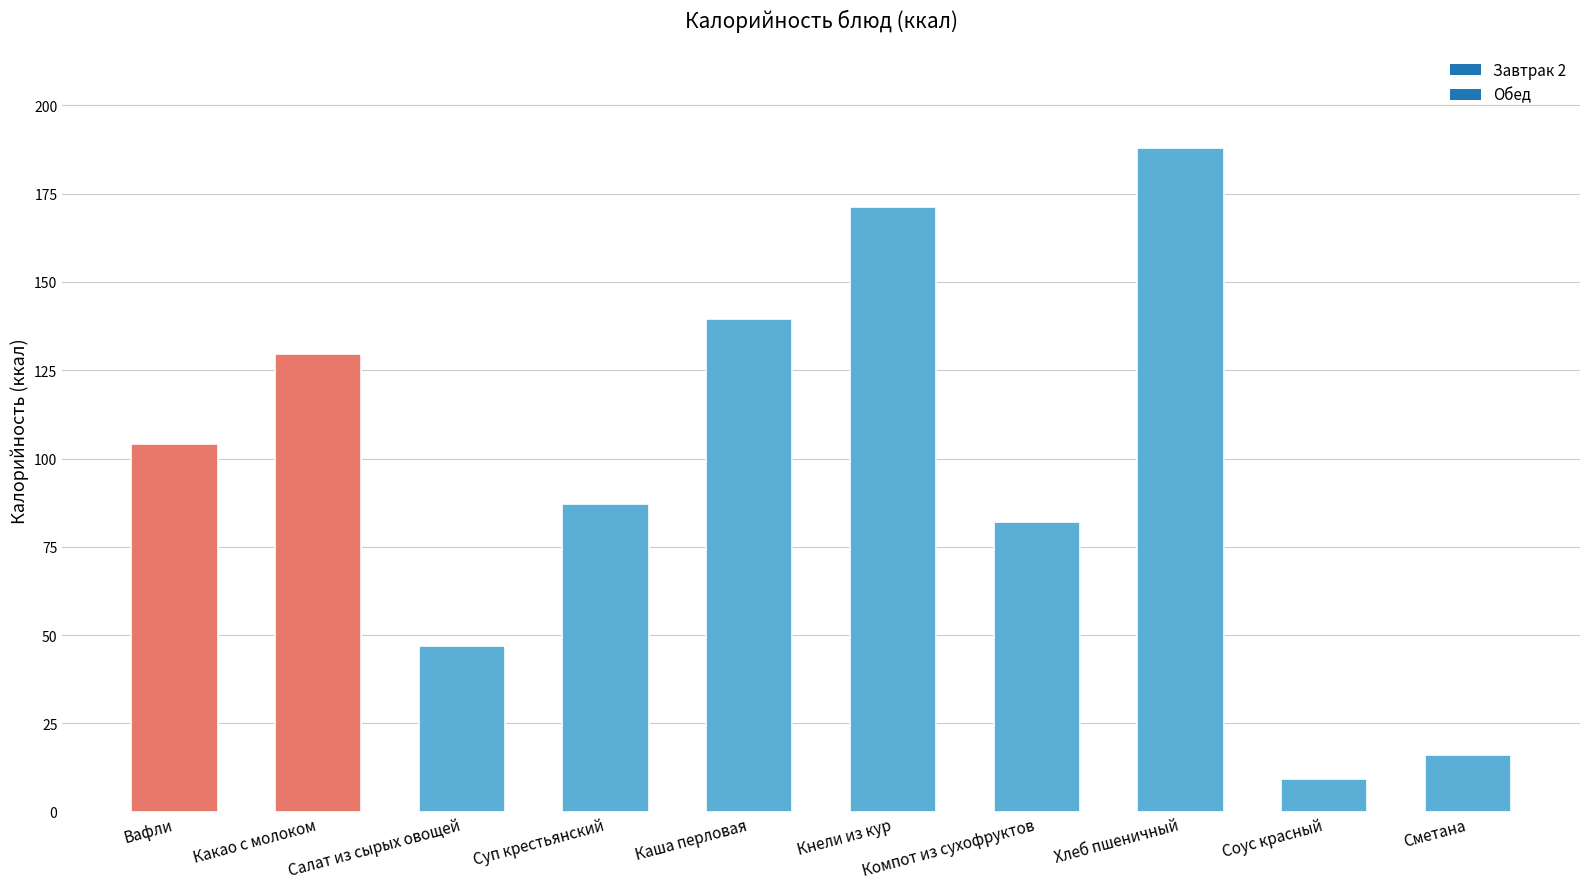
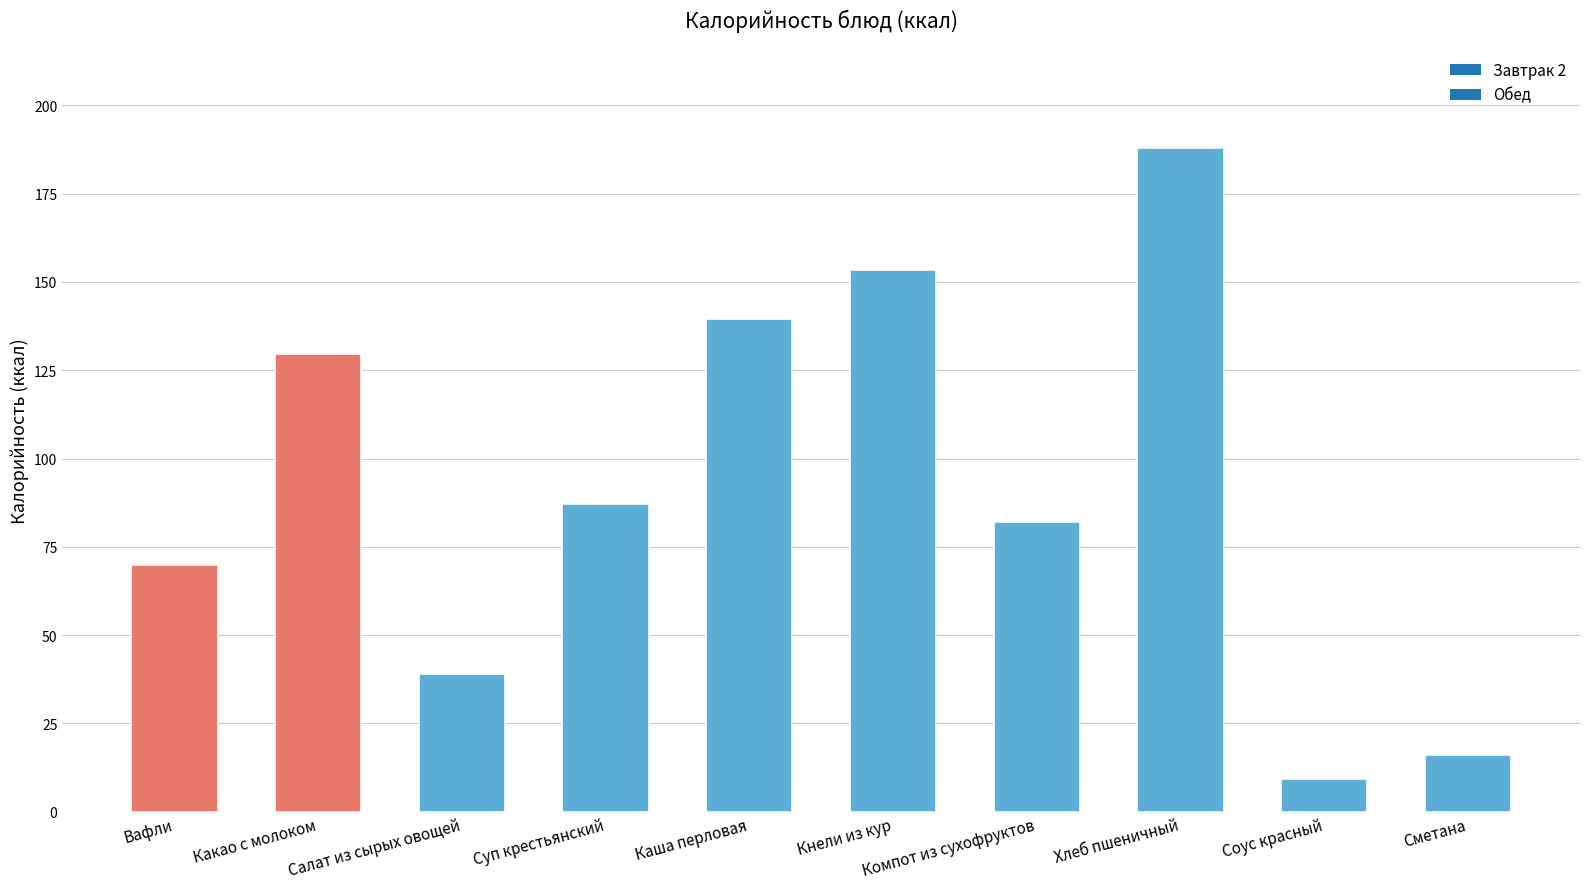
  {
-   "Вафли": 104,
+   "Вафли": 70,
    "Какао с молоком": 130,
-   "Салат из сырых овощей": 47,
+   "Салат из сырых овощей": 39,
    "Суп крестьянский": 87,
    "Каша перловая": 140,
-   "Кнели из кур": 171,
+   "Кнели из кур": 153,
    "Компот из сухофруктов": 82,
    "Хлеб пшеничный": 188,
    "Соус красный": 9,
    "Сметана": 16
  }
